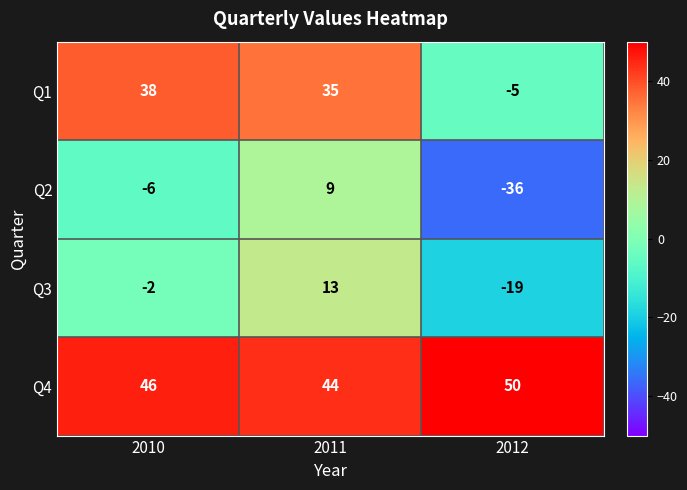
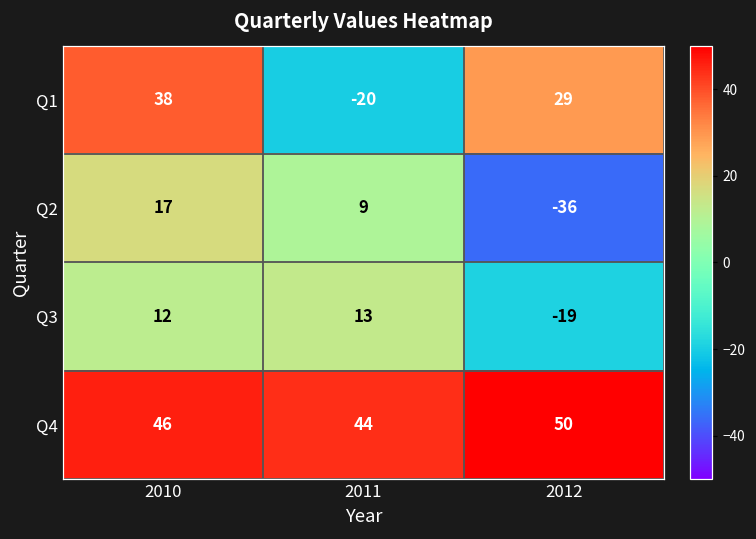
  {
    "Q1": {
      "2010": 38,
-     "2011": 35,
-     "2012": -5
+     "2011": -20,
+     "2012": 29
    },
    "Q2": {
-     "2010": -6,
+     "2010": 17,
      "2011": 9,
      "2012": -36
    },
    "Q3": {
-     "2010": -2,
+     "2010": 12,
      "2011": 13,
      "2012": -19
    },
    "Q4": {
      "2010": 46,
      "2011": 44,
      "2012": 50
    }
  }
